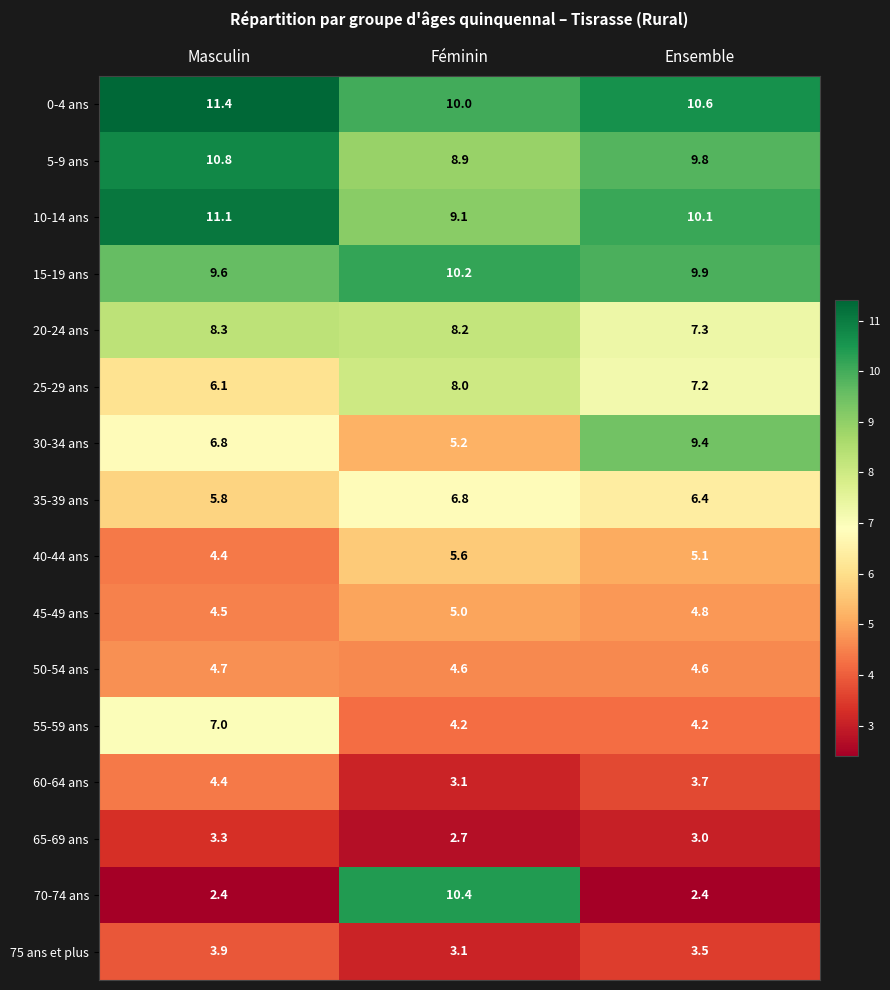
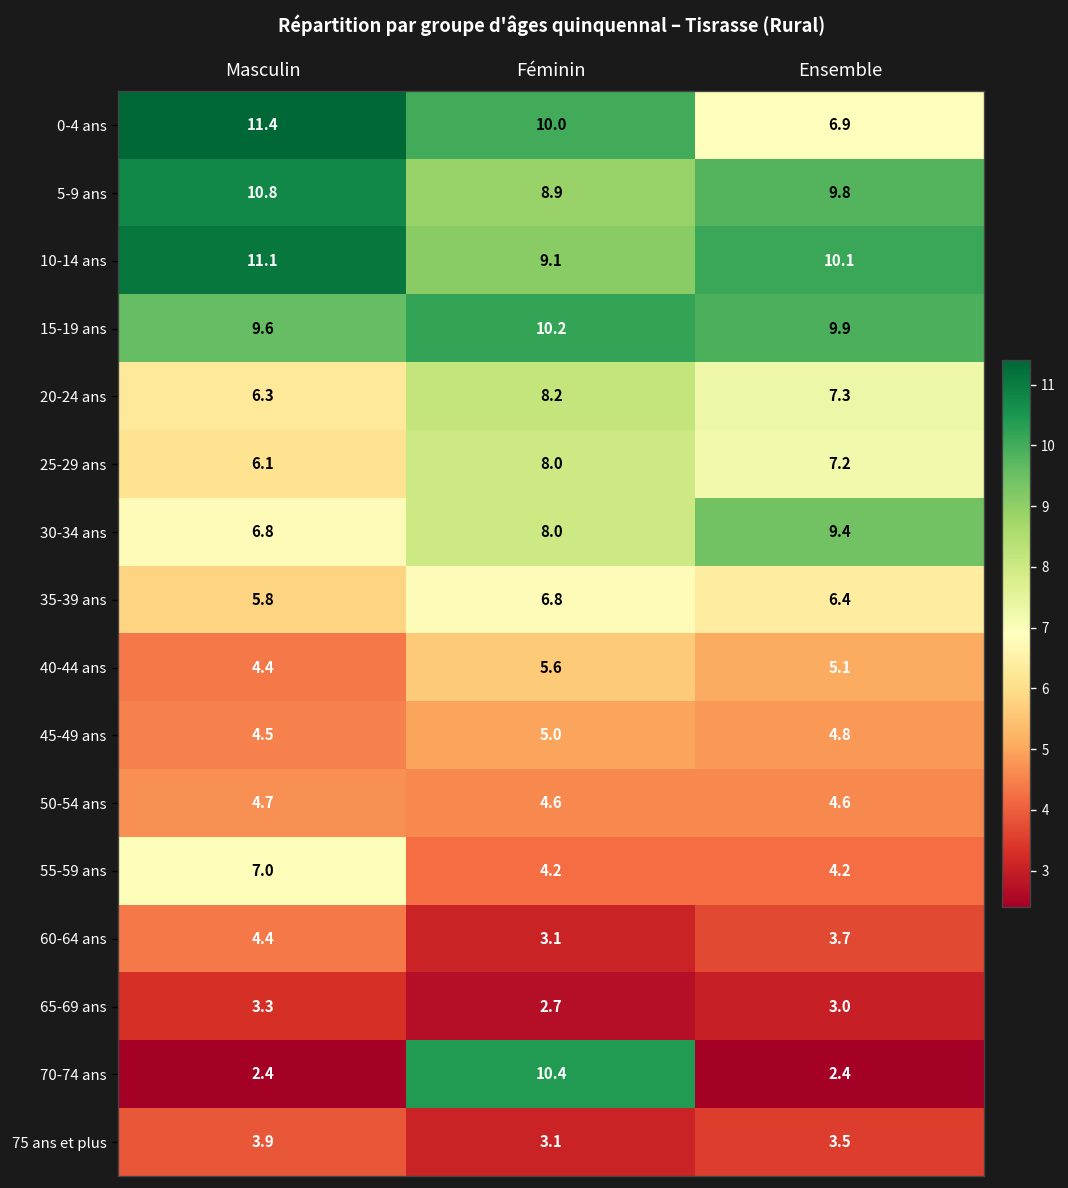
  {
    "0-4 ans": {
      "Masculin": 11.4,
      "Féminin": 10.0,
-     "Ensemble": 10.6
+     "Ensemble": 6.9
    },
    "5-9 ans": {
      "Masculin": 10.8,
      "Féminin": 8.9,
      "Ensemble": 9.8
    },
    "10-14 ans": {
      "Masculin": 11.1,
      "Féminin": 9.1,
      "Ensemble": 10.1
    },
    "15-19 ans": {
      "Masculin": 9.6,
      "Féminin": 10.2,
      "Ensemble": 9.9
    },
    "20-24 ans": {
-     "Masculin": 8.3,
+     "Masculin": 6.3,
      "Féminin": 8.2,
      "Ensemble": 7.3
    },
    "25-29 ans": {
      "Masculin": 6.1,
      "Féminin": 8.0,
      "Ensemble": 7.2
    },
    "30-34 ans": {
      "Masculin": 6.8,
-     "Féminin": 5.2,
+     "Féminin": 8.0,
      "Ensemble": 9.4
    },
    "35-39 ans": {
      "Masculin": 5.8,
      "Féminin": 6.8,
      "Ensemble": 6.4
    },
    "40-44 ans": {
      "Masculin": 4.4,
      "Féminin": 5.6,
      "Ensemble": 5.1
    },
    "45-49 ans": {
      "Masculin": 4.5,
      "Féminin": 5.0,
      "Ensemble": 4.8
    },
    "50-54 ans": {
      "Masculin": 4.7,
      "Féminin": 4.6,
      "Ensemble": 4.6
    },
    "55-59 ans": {
      "Masculin": 7.0,
      "Féminin": 4.2,
      "Ensemble": 4.2
    },
    "60-64 ans": {
      "Masculin": 4.4,
      "Féminin": 3.1,
      "Ensemble": 3.7
    },
    "65-69 ans": {
      "Masculin": 3.3,
      "Féminin": 2.7,
      "Ensemble": 3.0
    },
    "70-74 ans": {
      "Masculin": 2.4,
      "Féminin": 10.4,
      "Ensemble": 2.4
    },
    "75 ans et plus": {
      "Masculin": 3.9,
      "Féminin": 3.1,
      "Ensemble": 3.5
    }
  }
